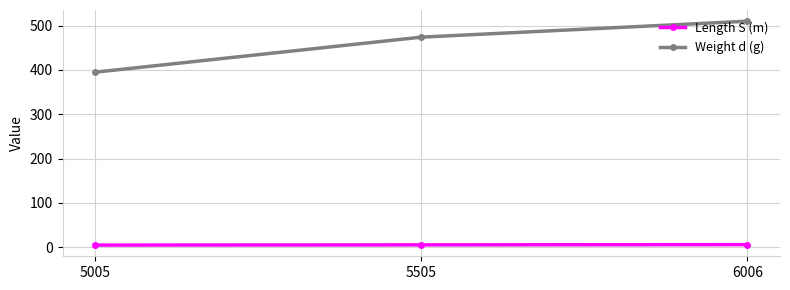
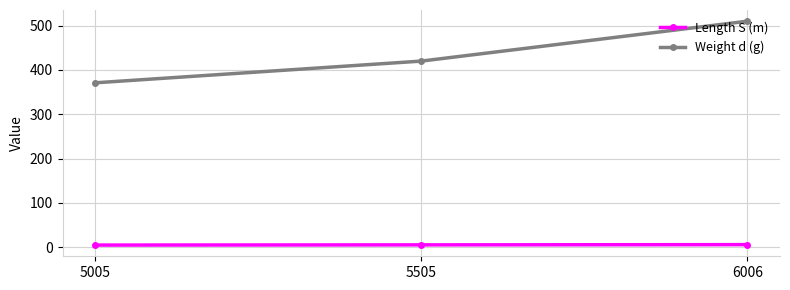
  {
    "Length S (m)": {
      "5005": 10,
      "5505": 10,
      "6006": 10
    },
    "Weight d (g)": {
-     "5005": 400,
-     "5505": 470,
+     "5005": 370,
+     "5505": 420,
      "6006": 510
    }
  }
